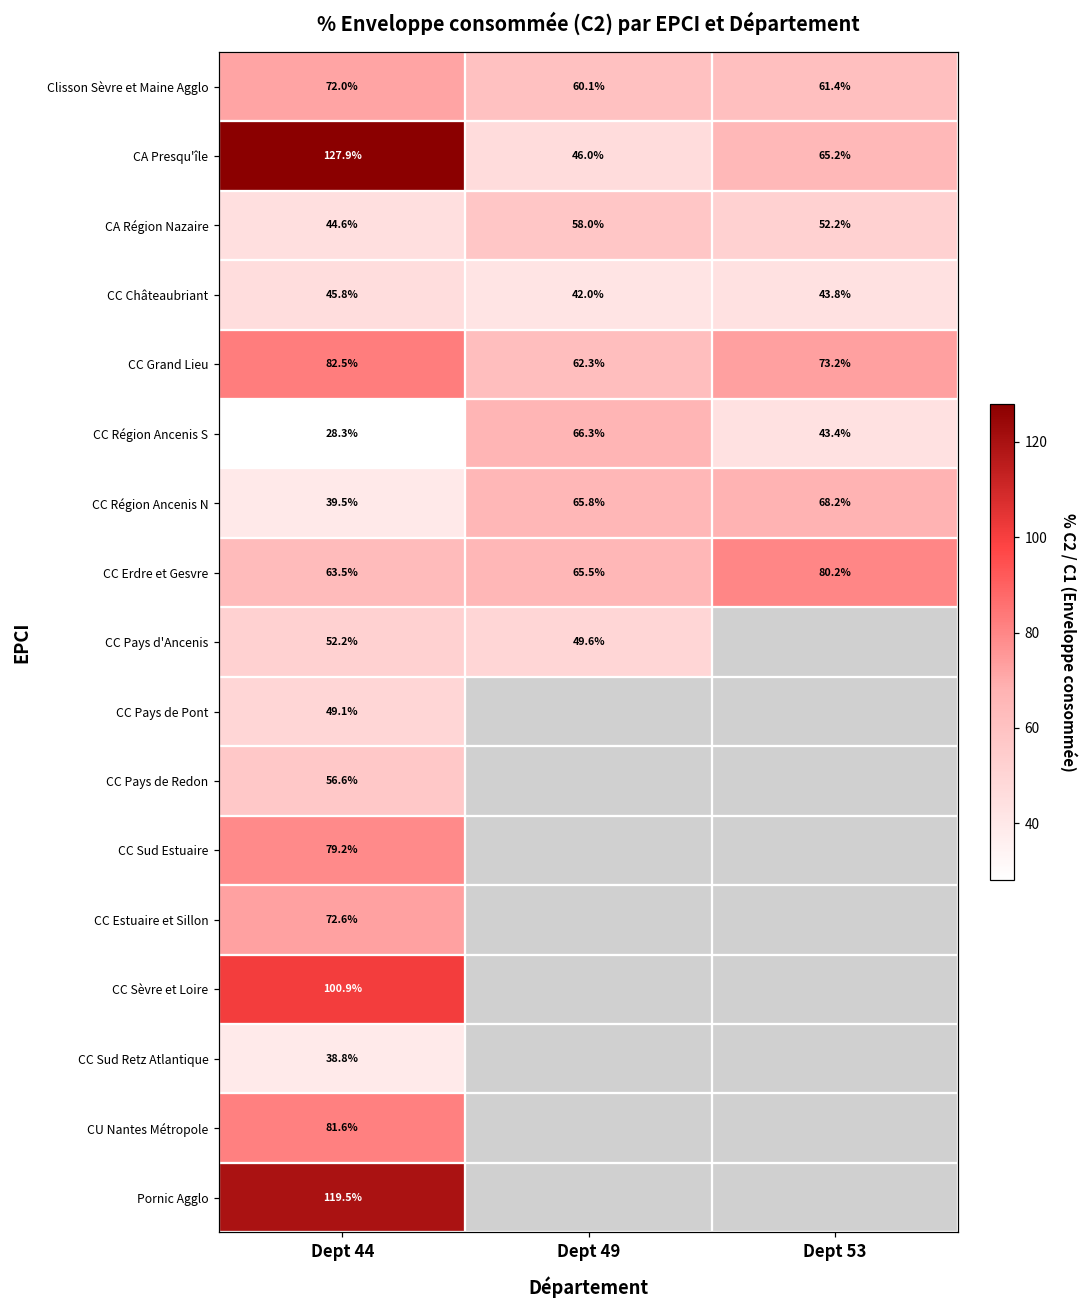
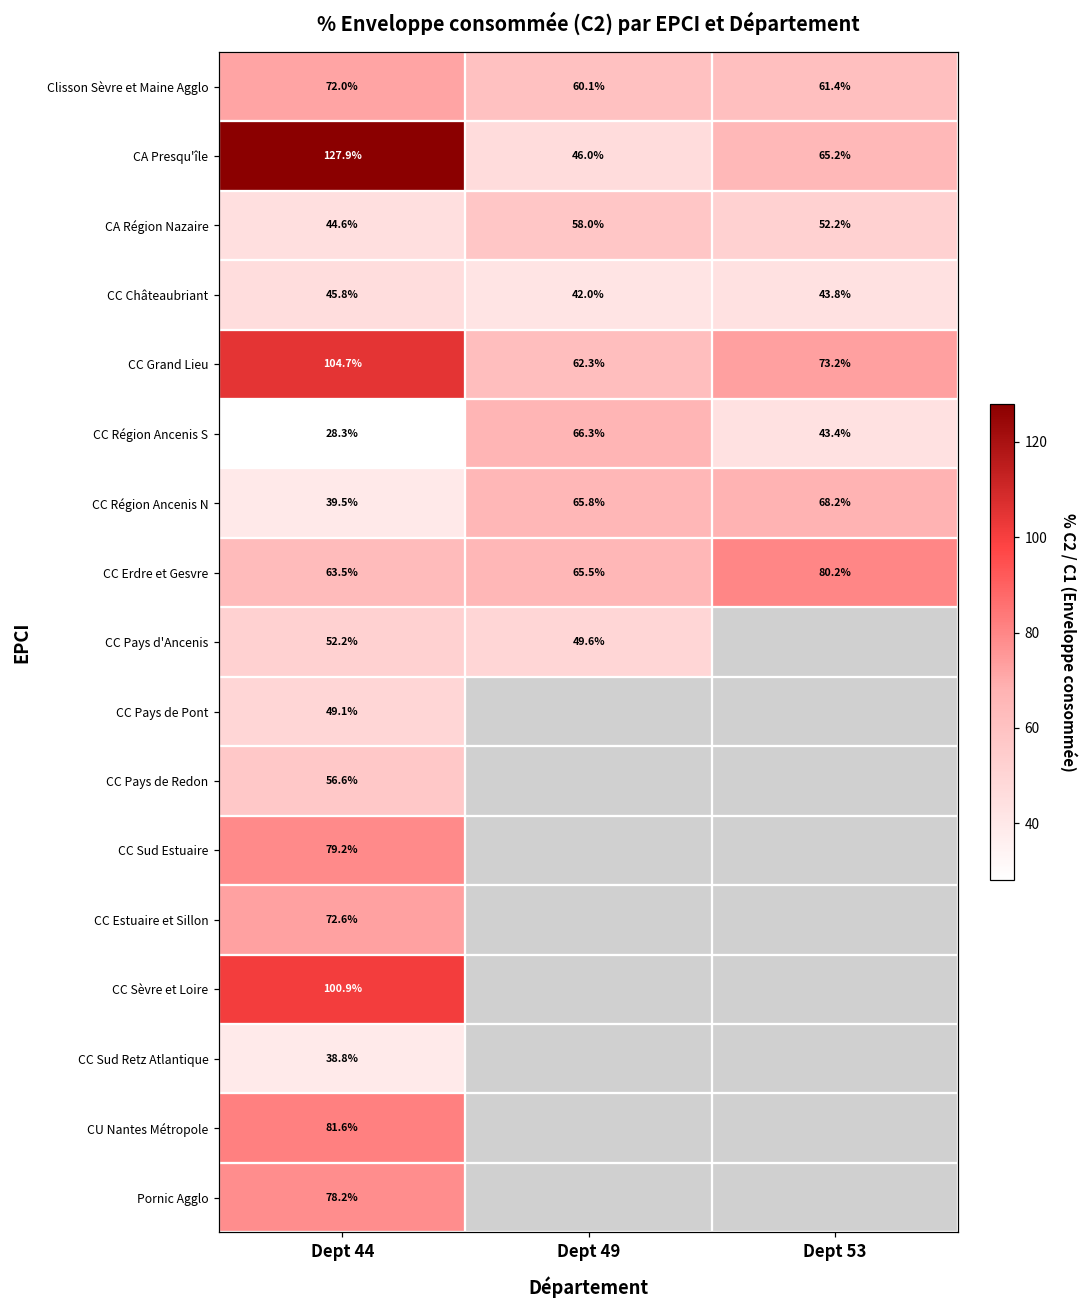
  {
    "Clisson Sèvre et Maine Agglo": {
      "Dept 44": "72.0%",
      "Dept 49": "60.1%",
      "Dept 53": "61.4%"
    },
    "CA Presqu'île": {
      "Dept 44": "127.9%",
      "Dept 49": "46.0%",
      "Dept 53": "65.2%"
    },
    "CA Région Nazaire": {
      "Dept 44": "44.6%",
      "Dept 49": "58.0%",
      "Dept 53": "52.2%"
    },
    "CC Châteaubriant": {
      "Dept 44": "45.8%",
      "Dept 49": "42.0%",
      "Dept 53": "43.8%"
    },
    "CC Grand Lieu": {
-     "Dept 44": "82.5%",
+     "Dept 44": "104.7%",
      "Dept 49": "62.3%",
      "Dept 53": "73.2%"
    },
    "CC Région Ancenis S": {
      "Dept 44": "28.3%",
      "Dept 49": "66.3%",
      "Dept 53": "43.4%"
    },
    "CC Région Ancenis N": {
      "Dept 44": "39.5%",
      "Dept 49": "65.8%",
      "Dept 53": "68.2%"
    },
    "CC Erdre et Gesvre": {
      "Dept 44": "63.5%",
      "Dept 49": "65.5%",
      "Dept 53": "80.2%"
    },
    "CC Pays d'Ancenis": {
      "Dept 44": "52.2%",
      "Dept 49": "49.6%"
    },
    "CC Pays de Pont": {
      "Dept 44": "49.1%"
    },
    "CC Pays de Redon": {
      "Dept 44": "56.6%"
    },
    "CC Sud Estuaire": {
      "Dept 44": "79.2%"
    },
    "CC Estuaire et Sillon": {
      "Dept 44": "72.6%"
    },
    "CC Sèvre et Loire": {
      "Dept 44": "100.9%"
    },
    "CC Sud Retz Atlantique": {
      "Dept 44": "38.8%"
    },
    "CU Nantes Métropole": {
      "Dept 44": "81.6%"
    },
    "Pornic Agglo": {
-     "Dept 44": "119.5%"
+     "Dept 44": "78.2%"
    }
  }
